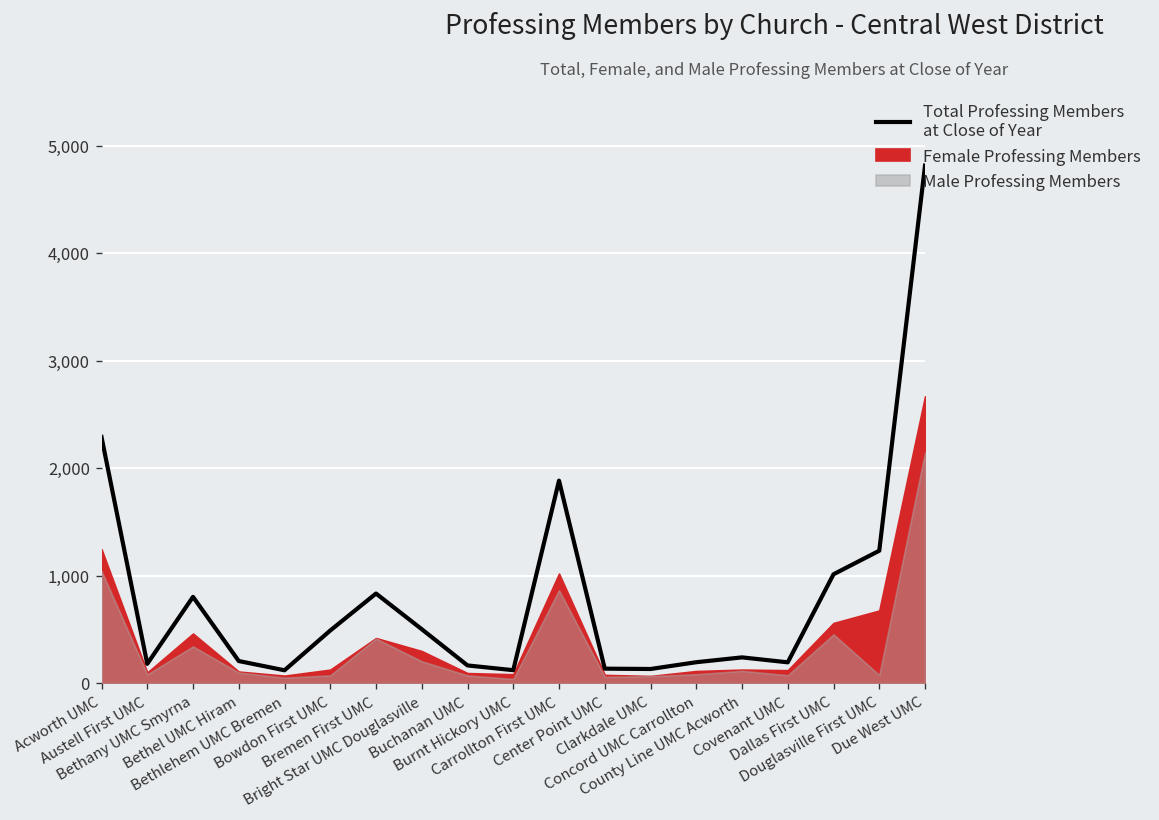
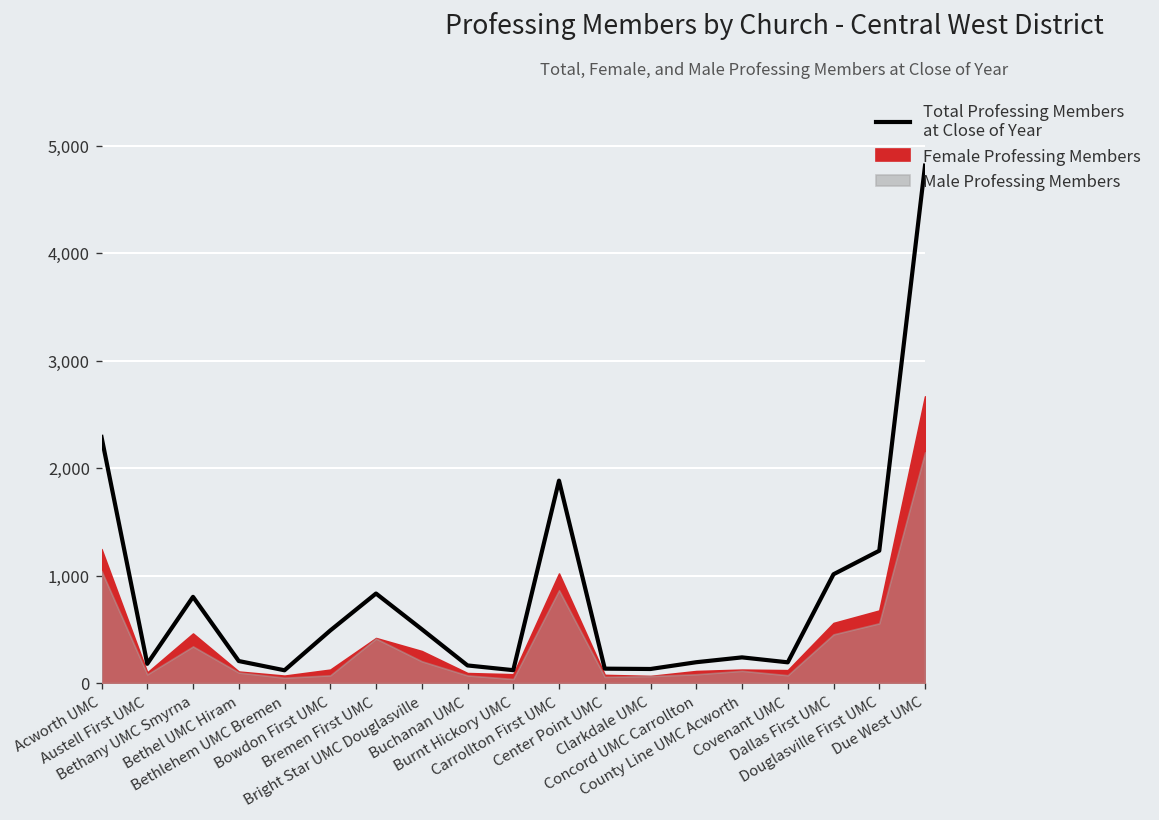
  {
    "Total Professing Members at Close of Year": {
      "Acworth UMC": "2,300",
      "Austell First UMC": "200",
      "Bethany UMC Smyrna": "800",
      "Bethel UMC Hiram": "200",
      "Bethlehem UMC Bremen": "100",
      "Bowdon First UMC": "500",
      "Bremen First UMC": "800",
      "Bright Star UMC Douglasville": "500",
      "Buchanan UMC": "200",
      "Burnt Hickory UMC": "100",
      "Carrollton First UMC": "1,900",
      "Center Point UMC": "100",
      "Clarkdale UMC": "100",
      "Concord UMC Carrollton": "200",
      "County Line UMC Acworth": "200",
      "Covenant UMC": "200",
      "Dallas First UMC": "1,000",
      "Douglasville First UMC": "1,200",
      "Due West UMC": "4,800"
    },
    "Female Professing Members": {
      "Acworth UMC": "1,200",
      "Bethany UMC Smyrna": "500",
      "Bowdon First UMC": "100",
      "Bright Star UMC Douglasville": "300",
      "Burnt Hickory UMC": "100",
      "Carrollton First UMC": "1,000",
      "Concord UMC Carrollton": "100",
      "Covenant UMC": "100",
      "Dallas First UMC": "600",
      "Douglasville First UMC": "700",
      "Due West UMC": "2,700"
    },
    "Male Professing Members": {
      "Acworth UMC": "1,000",
      "Bethany UMC Smyrna": "300",
      "Bowdon First UMC": "100",
      "Bright Star UMC Douglasville": "200",
      "Burnt Hickory UMC": "0",
      "Carrollton First UMC": "900",
      "Concord UMC Carrollton": "100",
      "Covenant UMC": "100",
      "Dallas First UMC": "500",
-     "Douglasville First UMC": "100",
+     "Douglasville First UMC": "600",
      "Due West UMC": "2,100"
    }
  }
